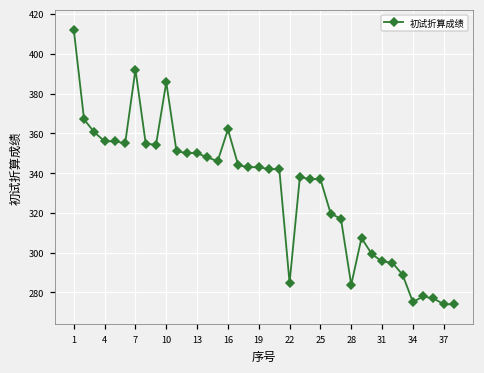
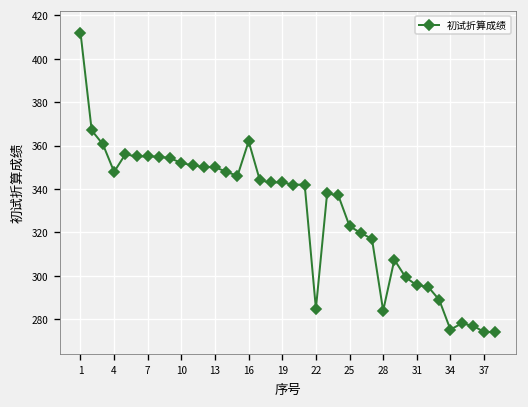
  {
    "1": 412,
-   "4": 356,
-   "7": 392,
-   "10": 386,
+   "4": 348,
+   "7": 355,
+   "10": 352,
    "13": 350,
    "16": 362,
    "19": 343,
    "22": 285,
-   "25": 337,
+   "25": 323,
    "28": 284,
    "31": 296,
    "34": 275,
    "37": 274
  }
